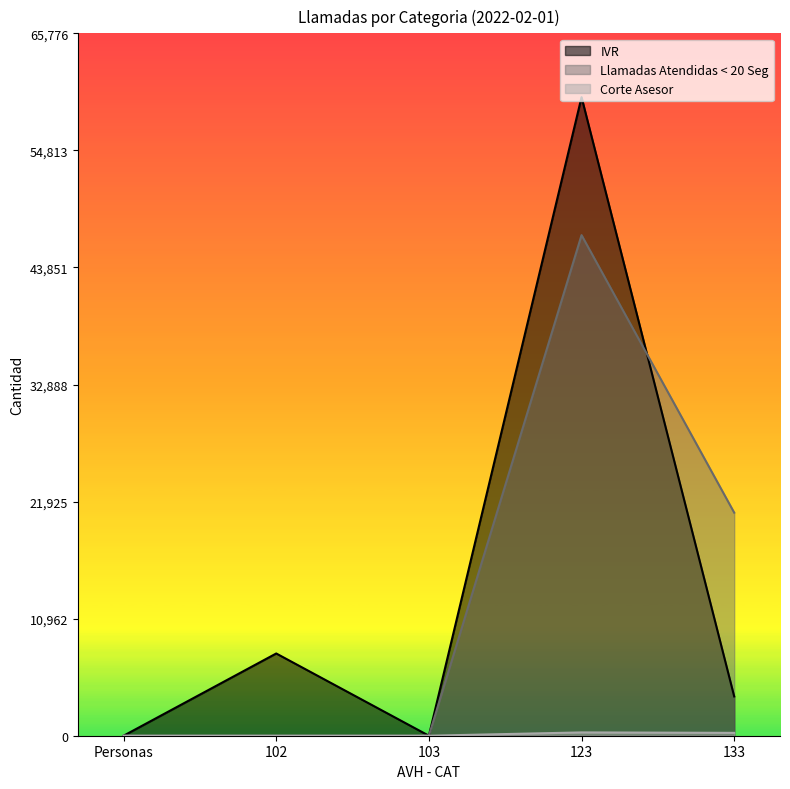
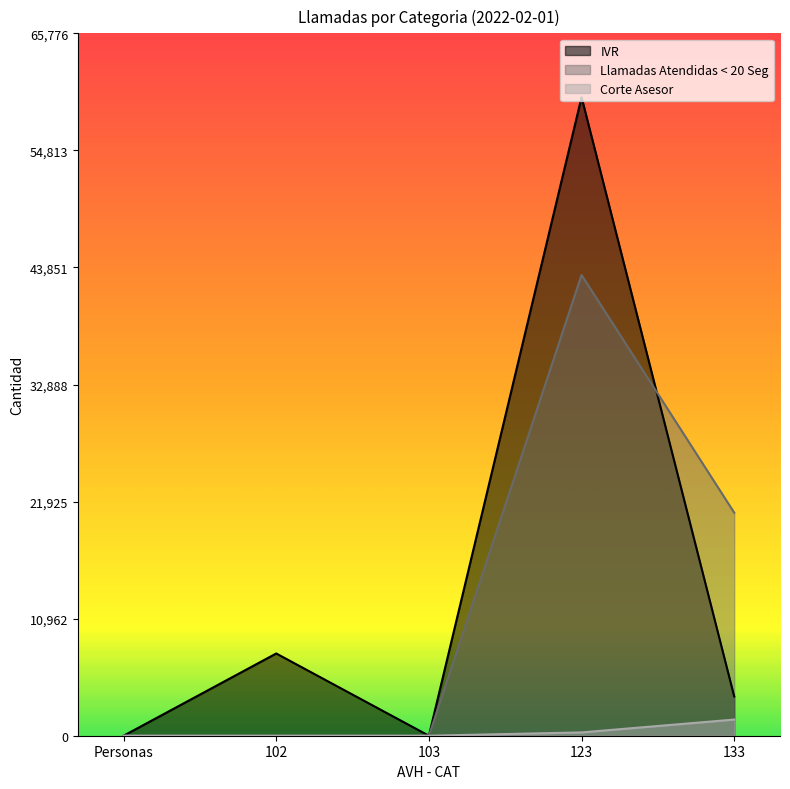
  {
    "IVR": {
      "102": "7,700",
      "133": "3,700"
    },
    "Llamadas Atendidas < 20 Seg": {
-     "123": "46,900",
+     "123": "43,200",
      "133": "20,900"
    },
    "Corte Asesor": {
      "123": "300",
-     "133": "300"
+     "133": "1,500"
    }
  }
